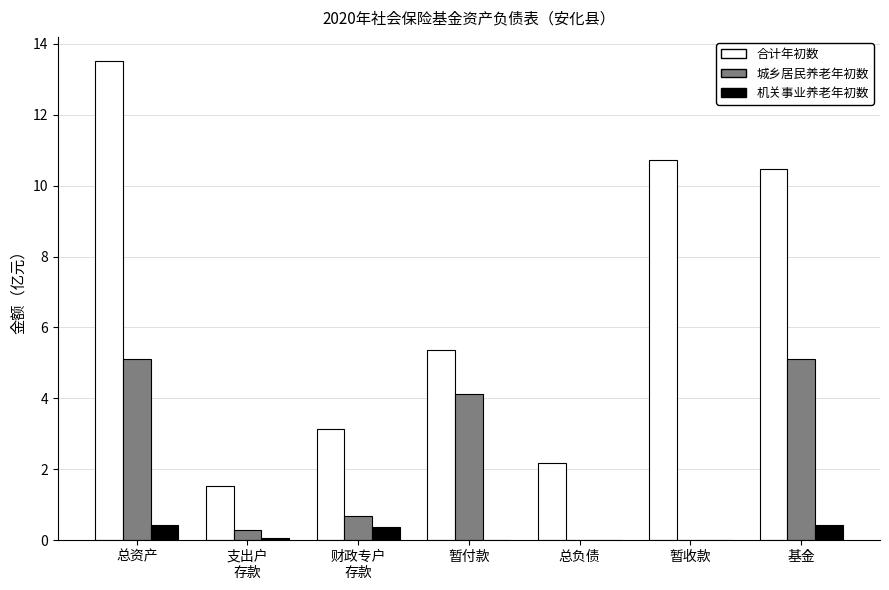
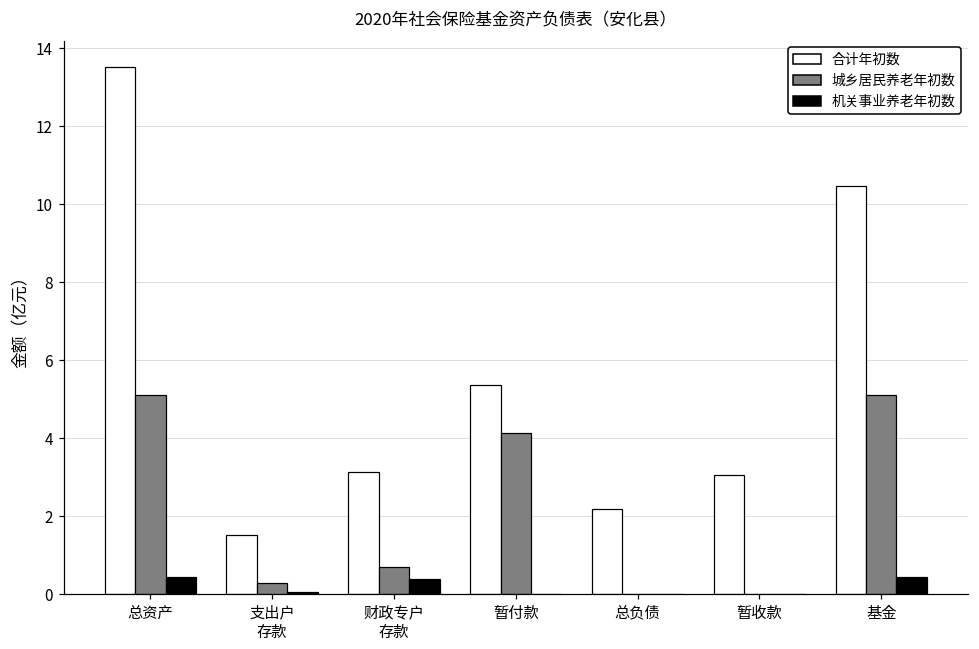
  {
    "合计年初数": {
      "总资产": 13.5,
      "支出户 存款": 1.5,
      "财政专户 存款": 3.1,
      "暂付款": 5.4,
      "总负债": 2.2,
-     "暂收款": 10.7,
+     "暂收款": 3.1,
      "基金": 10.5
    }
  }
